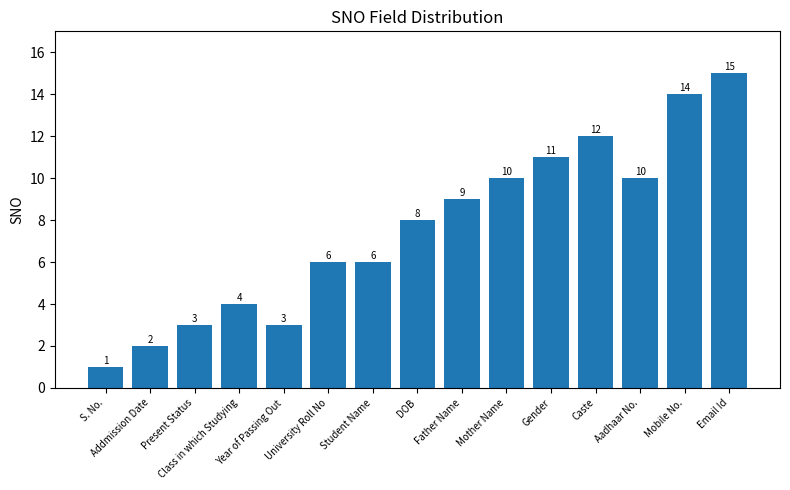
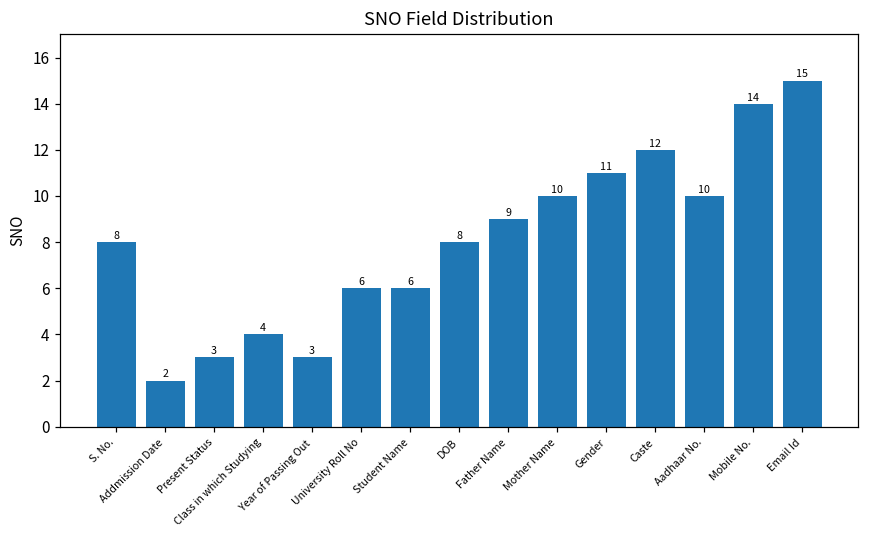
  {
-   "S. No.": 1,
+   "S. No.": 8,
    "Addmission Date": 2,
    "Present Status": 3,
    "Class in which Studying": 4,
    "Year of Passing Out": 3,
    "University Roll No": 6,
    "Student Name": 6,
    "DOB": 8,
    "Father Name": 9,
    "Mother Name": 10,
    "Gender": 11,
    "Caste": 12,
    "Aadhaar No.": 10,
    "Mobile No.": 14,
    "Email Id": 15
  }
